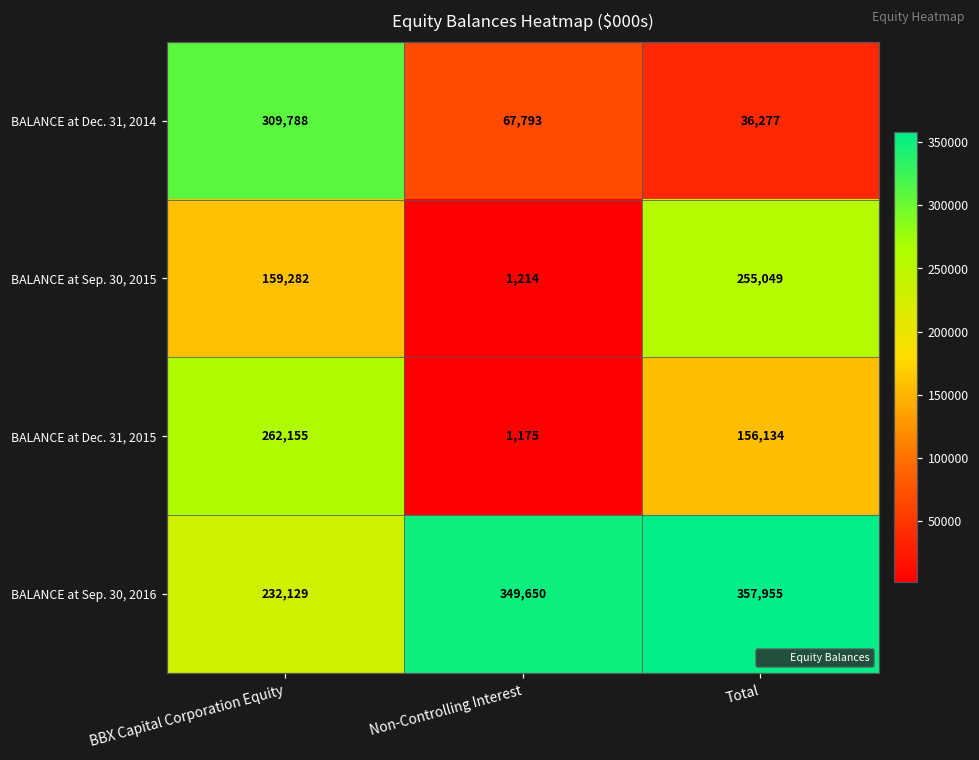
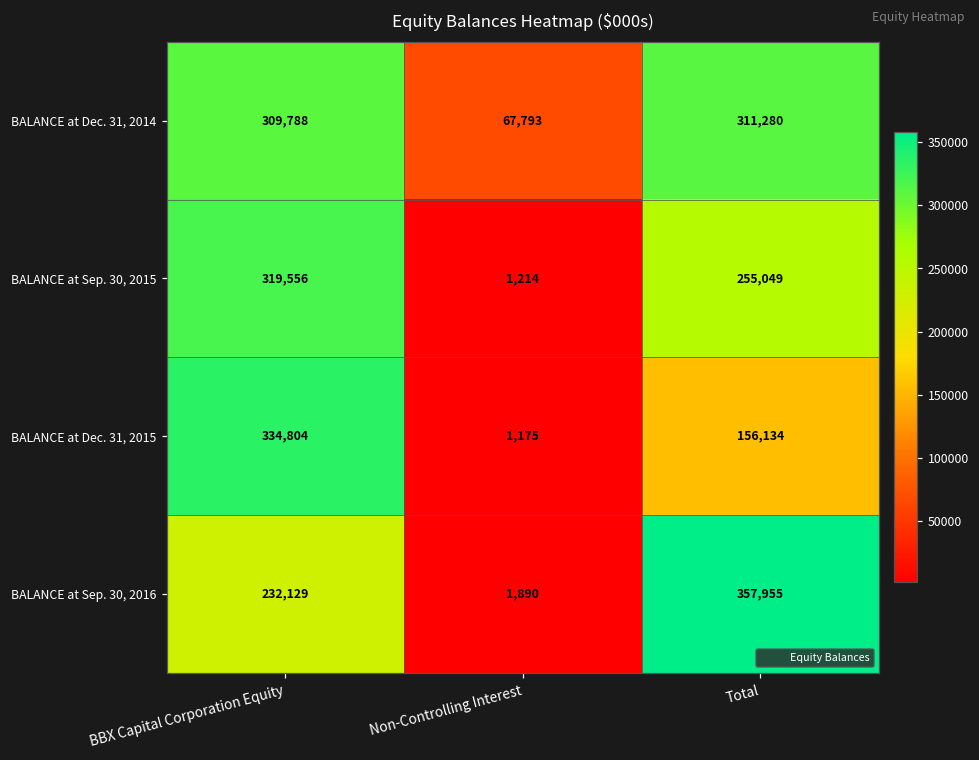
  {
    "BALANCE at Dec. 31, 2014": {
      "BBX Capital Corporation Equity": "309,788",
      "Non-Controlling Interest": "67,793",
-     "Total": "36,277"
+     "Total": "311,280"
    },
    "BALANCE at Sep. 30, 2015": {
-     "BBX Capital Corporation Equity": "159,282",
+     "BBX Capital Corporation Equity": "319,556",
      "Non-Controlling Interest": "1,214",
      "Total": "255,049"
    },
    "BALANCE at Dec. 31, 2015": {
-     "BBX Capital Corporation Equity": "262,155",
+     "BBX Capital Corporation Equity": "334,804",
      "Non-Controlling Interest": "1,175",
      "Total": "156,134"
    },
    "BALANCE at Sep. 30, 2016": {
      "BBX Capital Corporation Equity": "232,129",
-     "Non-Controlling Interest": "349,650",
+     "Non-Controlling Interest": "1,890",
      "Total": "357,955"
    }
  }
